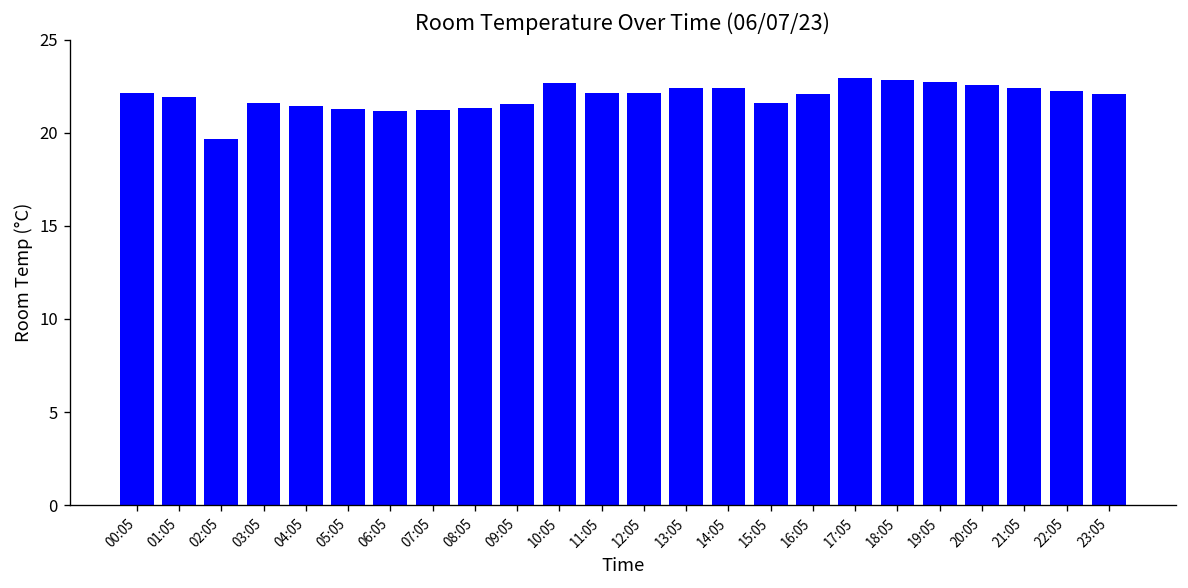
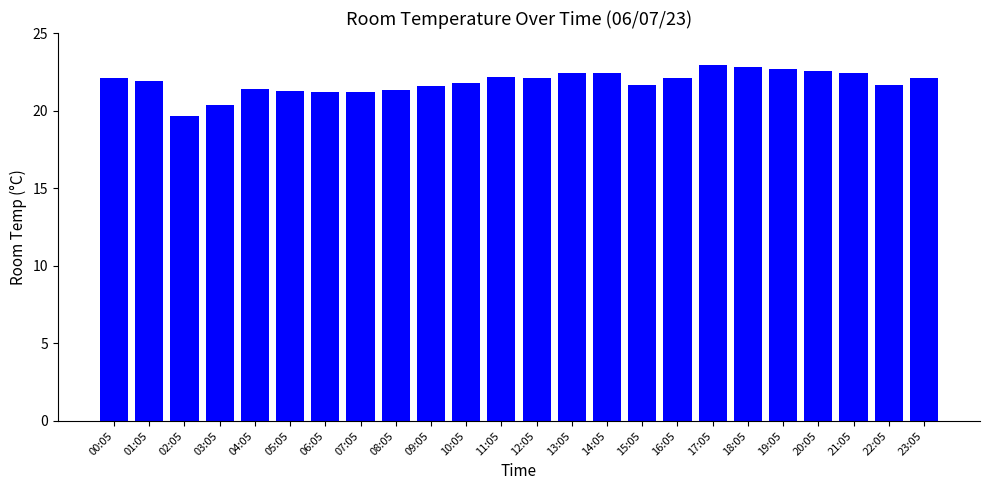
  {
    "00:05": 22.1,
    "01:05": 21.9,
    "02:05": 19.7,
-   "03:05": 21.6,
+   "03:05": 20.4,
    "04:05": 21.4,
    "05:05": 21.3,
    "06:05": 21.2,
    "07:05": 21.2,
    "08:05": 21.3,
    "09:05": 21.6,
-   "10:05": 22.7,
+   "10:05": 21.8,
    "11:05": 22.2,
    "12:05": 22.1,
    "13:05": 22.4,
    "14:05": 22.4,
    "15:05": 21.6,
    "16:05": 22.1,
    "17:05": 23.0,
    "18:05": 22.8,
    "19:05": 22.7,
    "20:05": 22.6,
    "21:05": 22.4,
-   "22:05": 22.2,
+   "22:05": 21.6,
    "23:05": 22.1
  }
